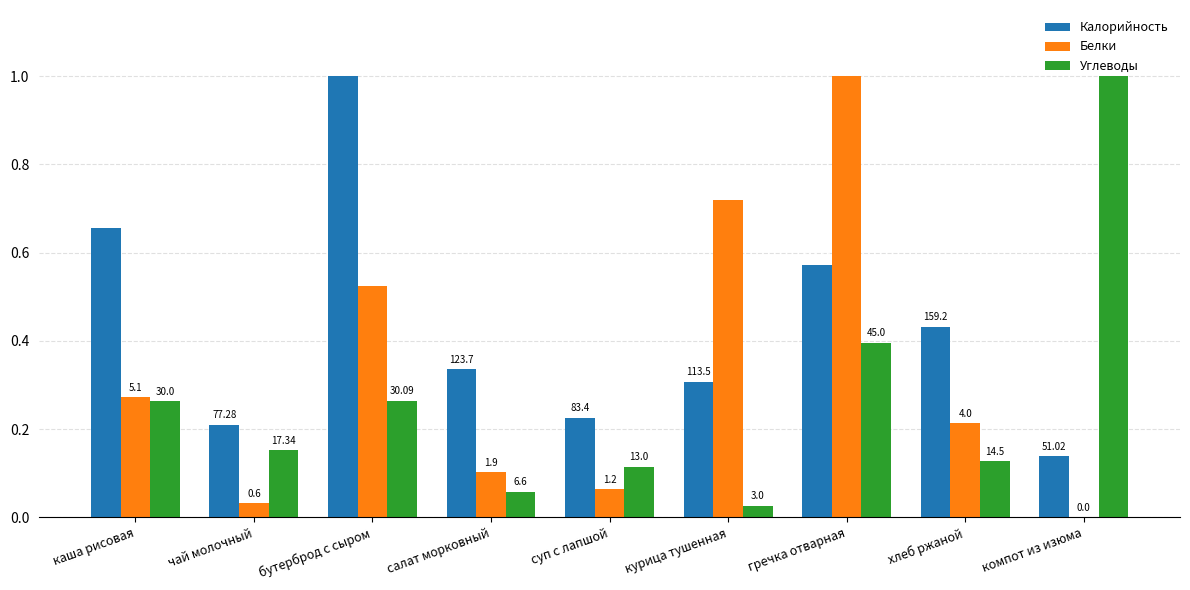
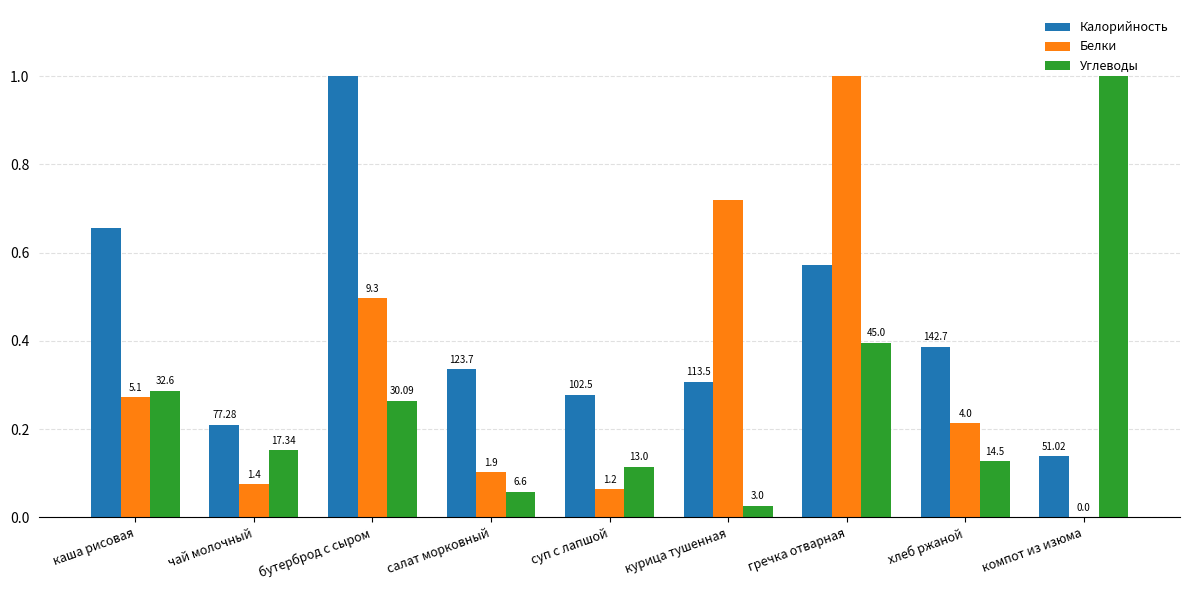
  {
    "Калорийность": {
-     "суп с лапшой": 83.4,
-     "хлеб ржаной": 159.2
+     "суп с лапшой": 102.5,
+     "хлеб ржаной": 142.7
    },
    "Белки": {
-     "чай молочный": 0.6,
-     "бутерброд с сыром": 0.52,
+     "чай молочный": 1.4,
+     "бутерброд с сыром": 0.50,
      "компот из изюма": 0.0
    },
    "Углеводы": {
-     "каша рисовая": 30.0
+     "каша рисовая": 32.6
    }
  }
